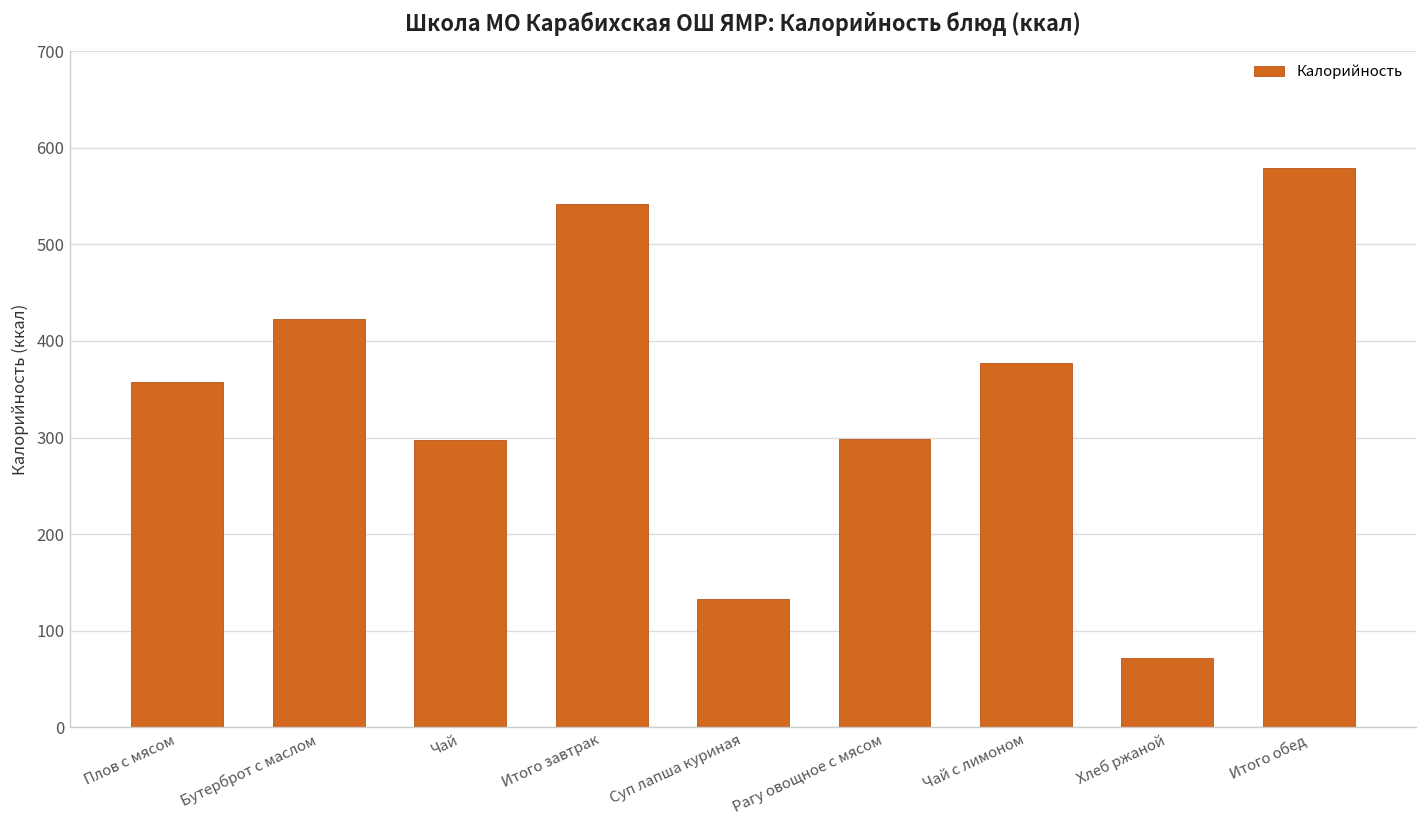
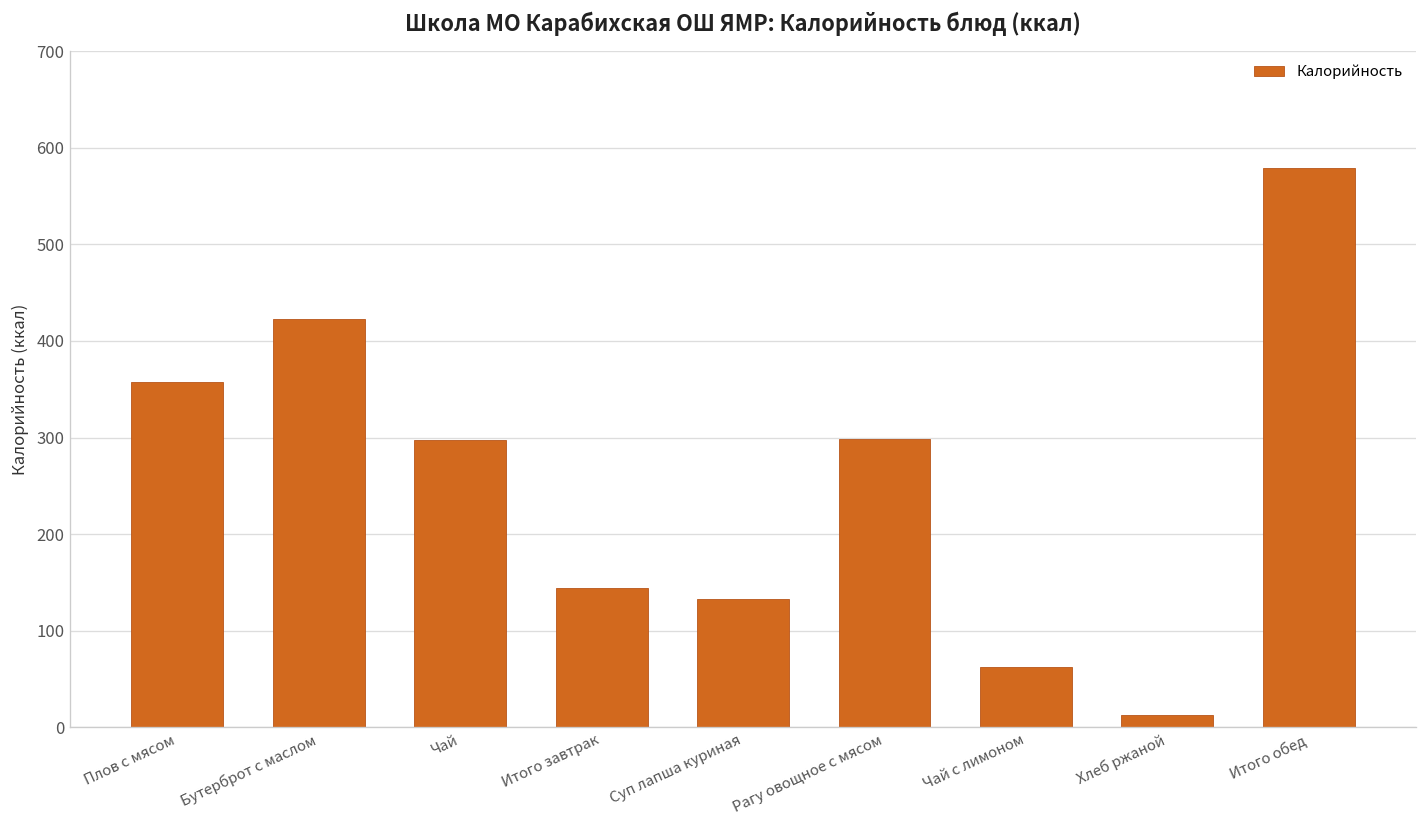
  {
    "Плов с мясом": 360,
    "Бутерброт с маслом": 420,
    "Чай": 300,
-   "Итого завтрак": 540,
+   "Итого завтрак": 140,
    "Суп лапша куриная": 130,
    "Рагу овощное с мясом": 300,
-   "Чай с лимоном": 380,
-   "Хлеб ржаной": 70,
+   "Чай с лимоном": 60,
+   "Хлеб ржаной": 10,
    "Итого обед": 580
  }
